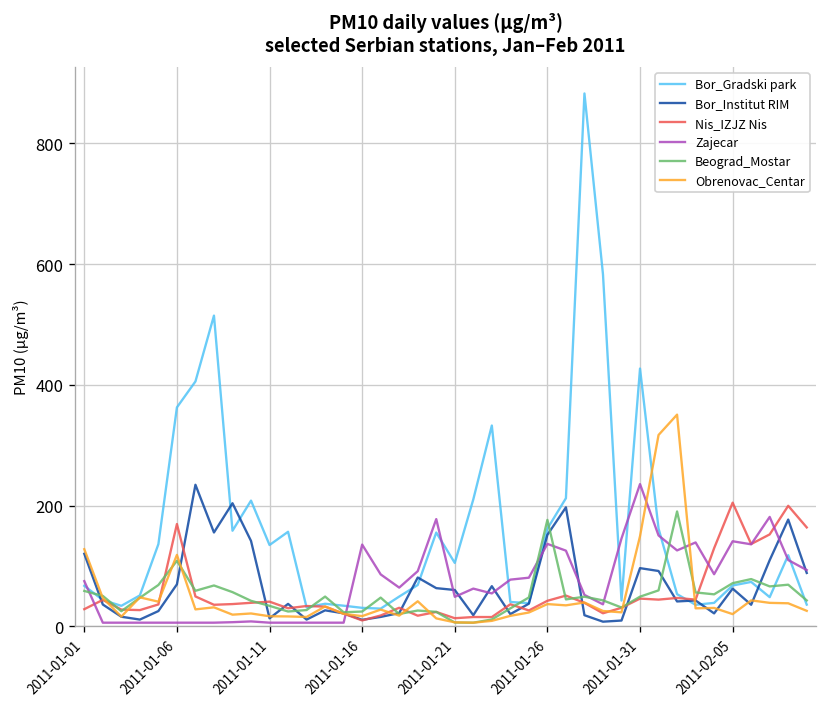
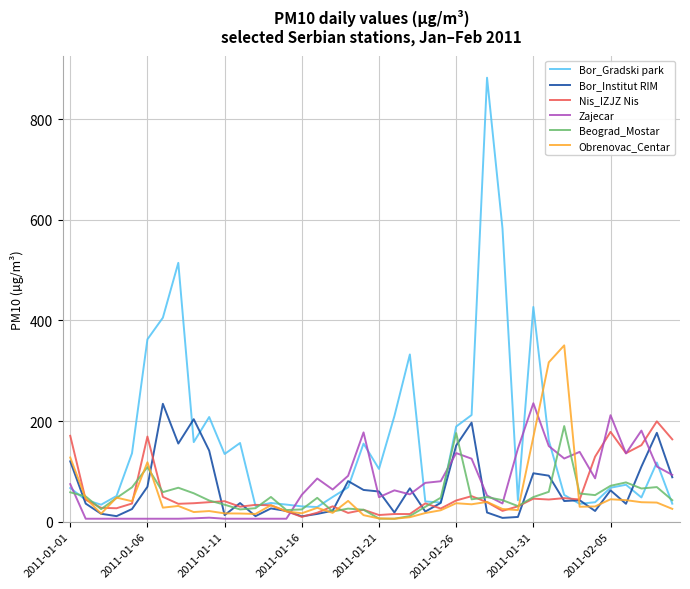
  {
    "Bor_Gradski park": {
      "2011-01-01": 70,
      "2011-01-06": 360,
      "2011-01-11": 130,
      "2011-01-16": 30,
      "2011-01-21": 110,
-     "2011-01-26": 160,
+     "2011-01-26": 190,
      "2011-01-31": 430
    },
    "Bor_Institut RIM": {
      "2011-01-01": 120,
      "2011-01-06": 70,
      "2011-01-21": 60,
      "2011-01-26": 150,
      "2011-01-31": 100,
      "2011-02-05": 60
    },
    "Nis_IZJZ Nis": {
-     "2011-01-01": 30,
+     "2011-01-01": 170,
      "2011-01-06": 170,
      "2011-01-11": 40,
      "2011-01-21": 10,
      "2011-01-26": 40,
-     "2011-02-05": 200
+     "2011-02-05": 180
    },
    "Zajecar": {
      "2011-01-01": 70,
      "2011-01-06": 10,
      "2011-01-11": 10,
-     "2011-01-16": 140,
+     "2011-01-16": 50,
      "2011-01-21": 50,
      "2011-01-26": 140,
      "2011-01-31": 240,
-     "2011-02-05": 140
+     "2011-02-05": 210
    },
    "Beograd_Mostar": {
      "2011-01-01": 60,
      "2011-01-06": 110,
      "2011-01-11": 30,
      "2011-01-16": 20,
      "2011-01-26": 180
    },
    "Obrenovac_Centar": {
      "2011-01-01": 130,
      "2011-01-06": 120,
      "2011-01-16": 20,
      "2011-01-26": 40,
-     "2011-01-31": 150,
-     "2011-02-05": 20
+     "2011-01-31": 170,
+     "2011-02-05": 40
    }
  }
